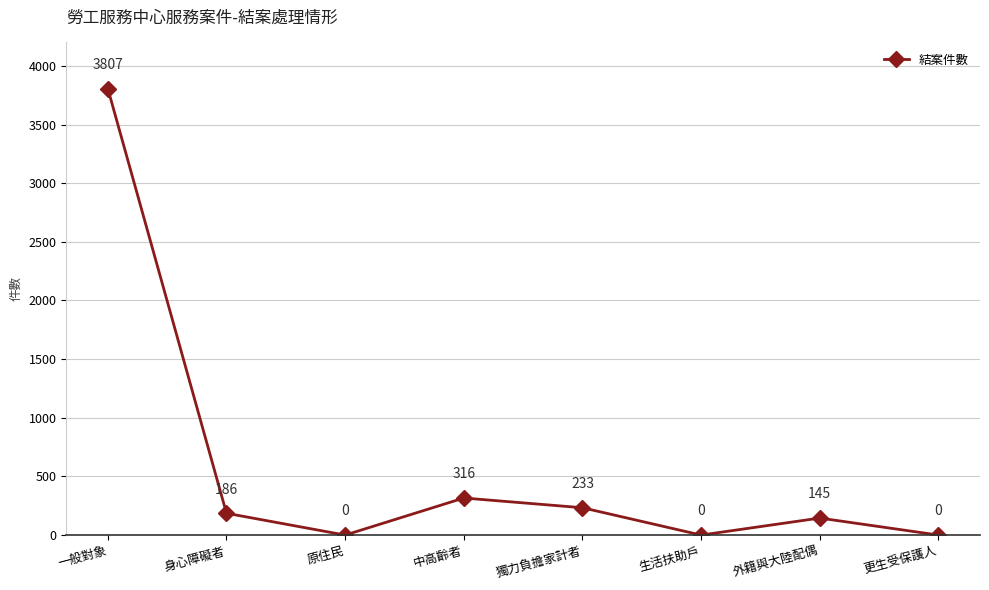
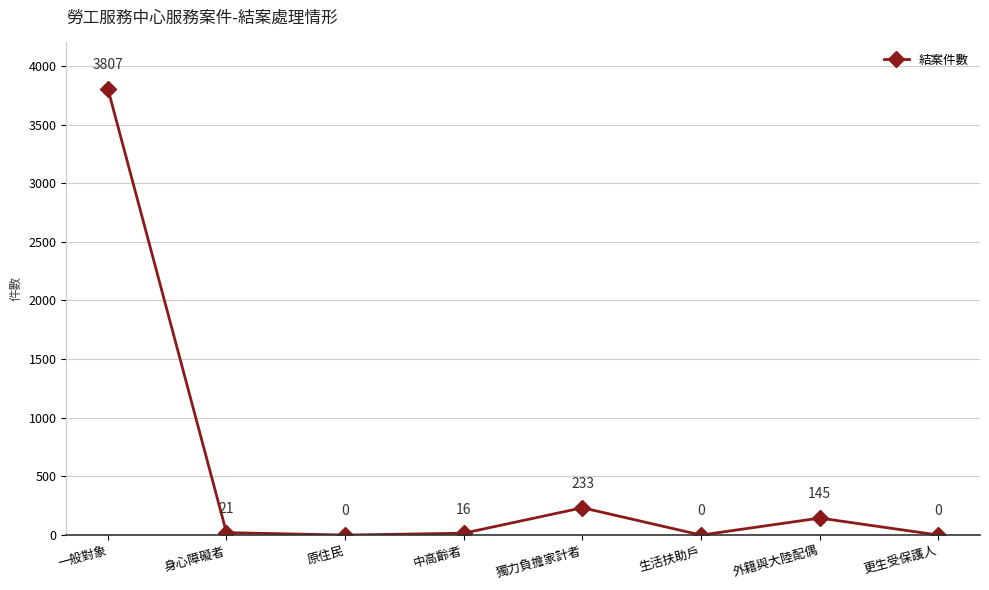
  {
    "一般對象": 3807,
-   "身心障礙者": 186,
+   "身心障礙者": 21,
    "原住民": 0,
-   "中高齡者": 316,
+   "中高齡者": 16,
    "獨力負擔家計者": 233,
    "生活扶助戶": 0,
    "外籍與大陸配偶": 145,
    "更生受保護人": 0
  }
